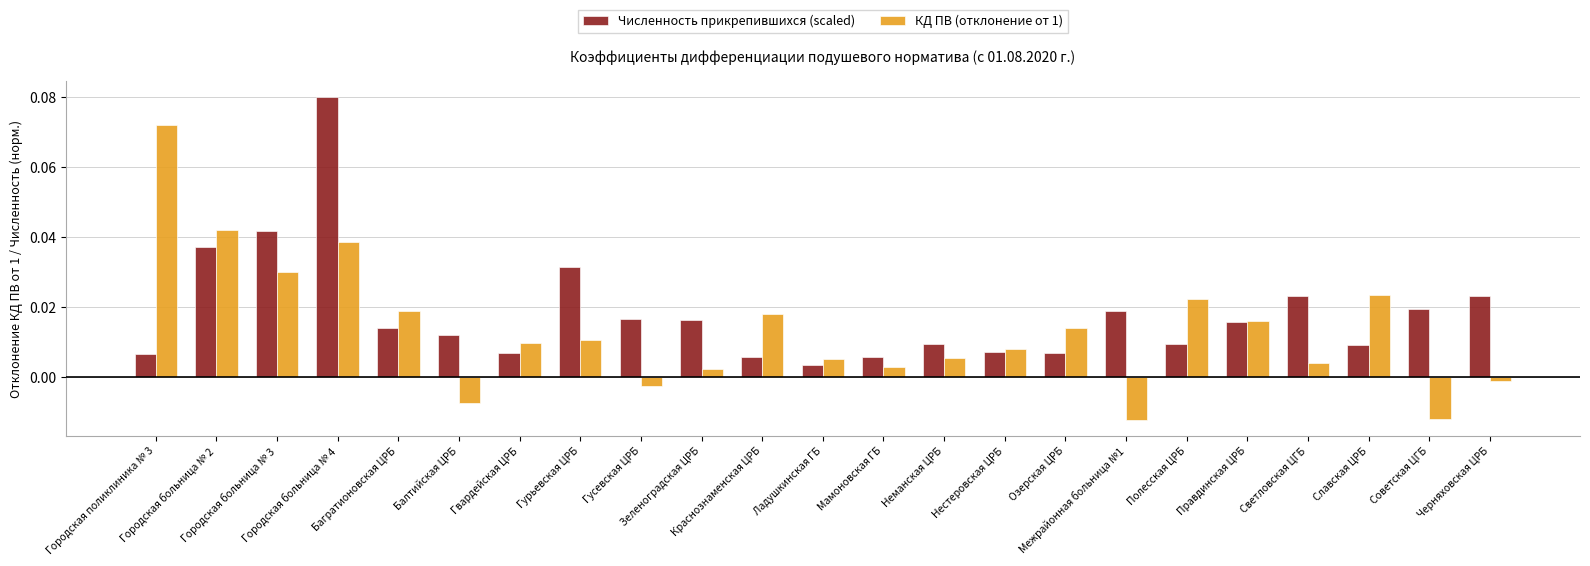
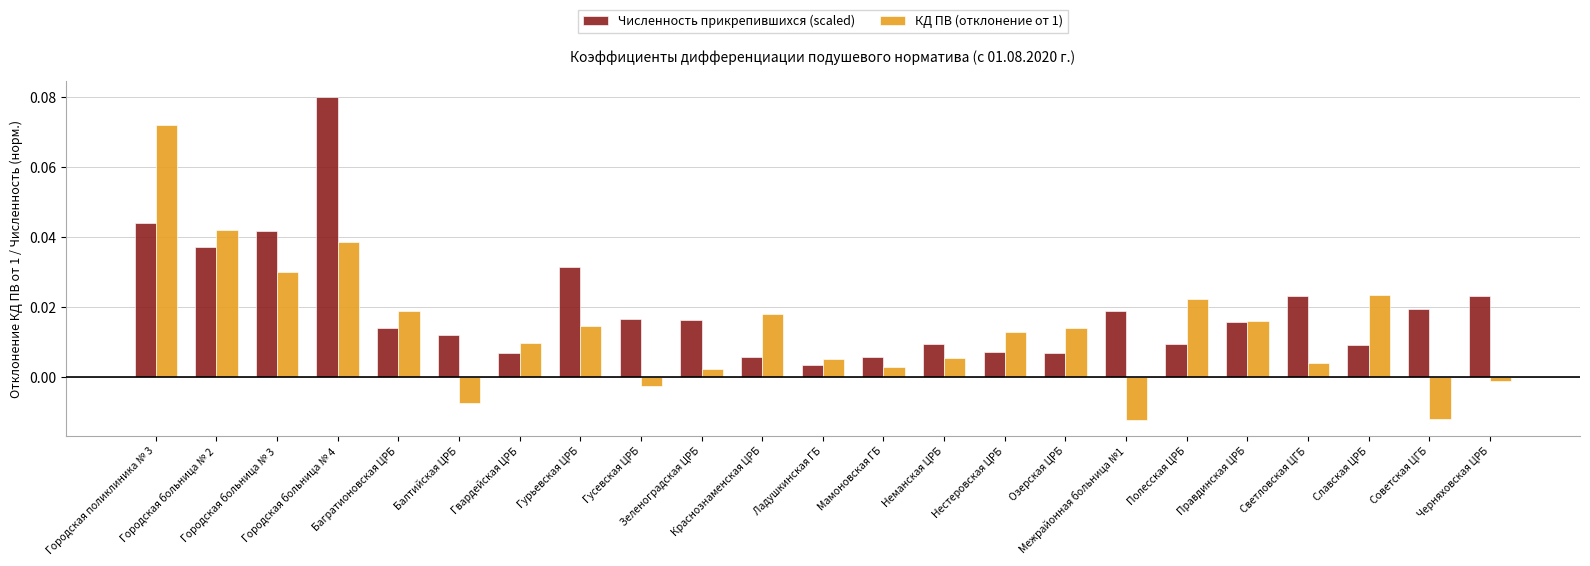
  {
    "Численность прикрепившихся (scaled)": {
-     "Городская поликлиника № 3": 0.007,
+     "Городская поликлиника № 3": 0.044,
      "Городская больница № 2": 0.037,
      "Городская больница № 3": 0.042,
      "Городская больница № 4": 0.080,
      "Багратионовская ЦРБ": 0.014,
      "Балтийская ЦРБ": 0.012,
      "Гвардейская ЦРБ": 0.007,
      "Гурьевская ЦРБ": 0.031,
      "Гусевская ЦРБ": 0.017,
      "Зеленоградская ЦРБ": 0.016,
      "Краснознаменская ЦРБ": 0.006,
      "Ладушкинская ГБ": 0.003,
      "Мамоновская ГБ": 0.006,
      "Неманская ЦРБ": 0.009,
      "Нестеровская ЦРБ": 0.007,
      "Озерская ЦРБ": 0.007,
      "Межрайонная больница №1": 0.019,
      "Полесская ЦРБ": 0.009,
      "Правдинская ЦРБ": 0.016,
      "Светловская ЦГБ": 0.023,
      "Славская ЦРБ": 0.009,
      "Советская ЦГБ": 0.019,
      "Черняховская ЦРБ": 0.023
    },
    "КД ПВ (отклонение от 1)": {
      "Городская поликлиника № 3": 0.072,
      "Городская больница № 2": 0.042,
      "Городская больница № 3": 0.030,
      "Городская больница № 4": 0.039,
      "Багратионовская ЦРБ": 0.019,
      "Балтийская ЦРБ": -0.008,
      "Гвардейская ЦРБ": 0.010,
-     "Гурьевская ЦРБ": 0.011,
+     "Гурьевская ЦРБ": 0.014,
      "Гусевская ЦРБ": -0.003,
      "Зеленоградская ЦРБ": 0.002,
      "Краснознаменская ЦРБ": 0.018,
      "Ладушкинская ГБ": 0.005,
      "Мамоновская ГБ": 0.003,
      "Неманская ЦРБ": 0.005,
-     "Нестеровская ЦРБ": 0.008,
+     "Нестеровская ЦРБ": 0.013,
      "Озерская ЦРБ": 0.014,
      "Межрайонная больница №1": -0.012,
      "Полесская ЦРБ": 0.022,
      "Правдинская ЦРБ": 0.016,
      "Светловская ЦГБ": 0.004,
      "Славская ЦРБ": 0.023,
      "Советская ЦГБ": -0.012,
      "Черняховская ЦРБ": -0.001
    }
  }
